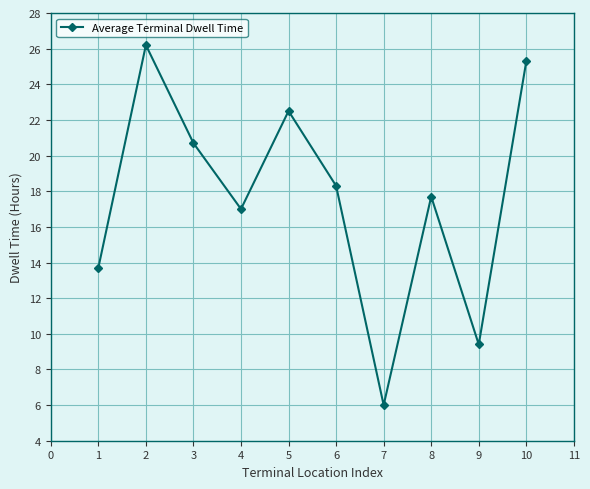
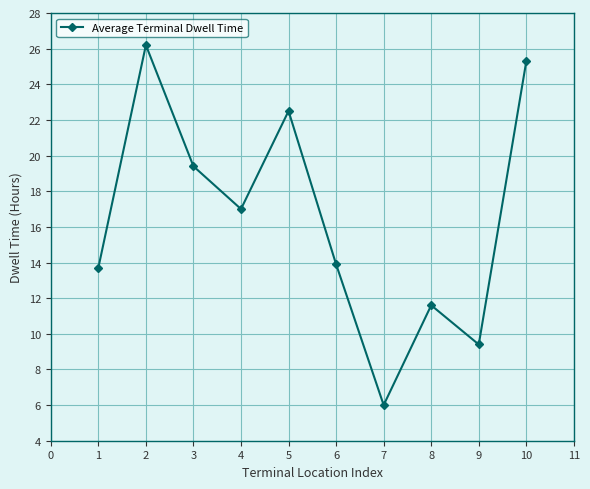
  {
    "1": 13.7,
    "2": 26.2,
-   "3": 20.7,
+   "3": 19.4,
    "4": 17.0,
    "5": 22.5,
-   "6": 18.3,
+   "6": 13.9,
    "7": 6.0,
-   "8": 17.7,
+   "8": 11.6,
    "9": 9.4,
    "10": 25.3
  }
